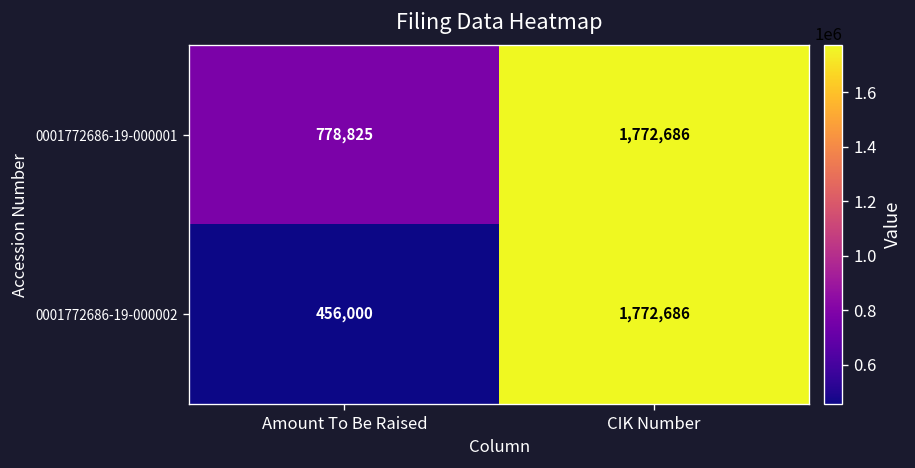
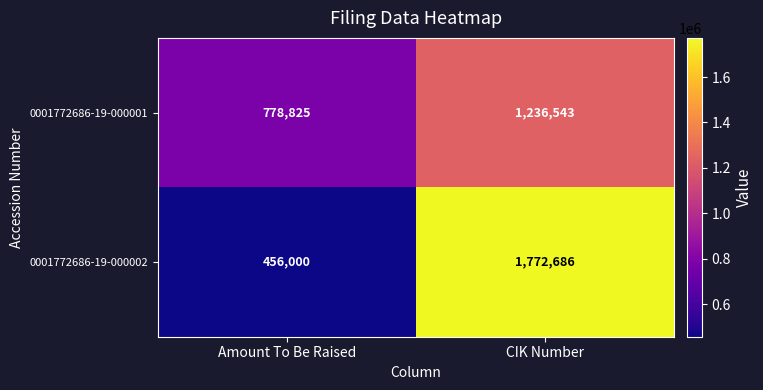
  {
    "0001772686-19-000001": {
      "Amount To Be Raised": "778,825",
-     "CIK Number": "1,772,686"
+     "CIK Number": "1,236,543"
    },
    "0001772686-19-000002": {
      "Amount To Be Raised": "456,000",
      "CIK Number": "1,772,686"
    }
  }
